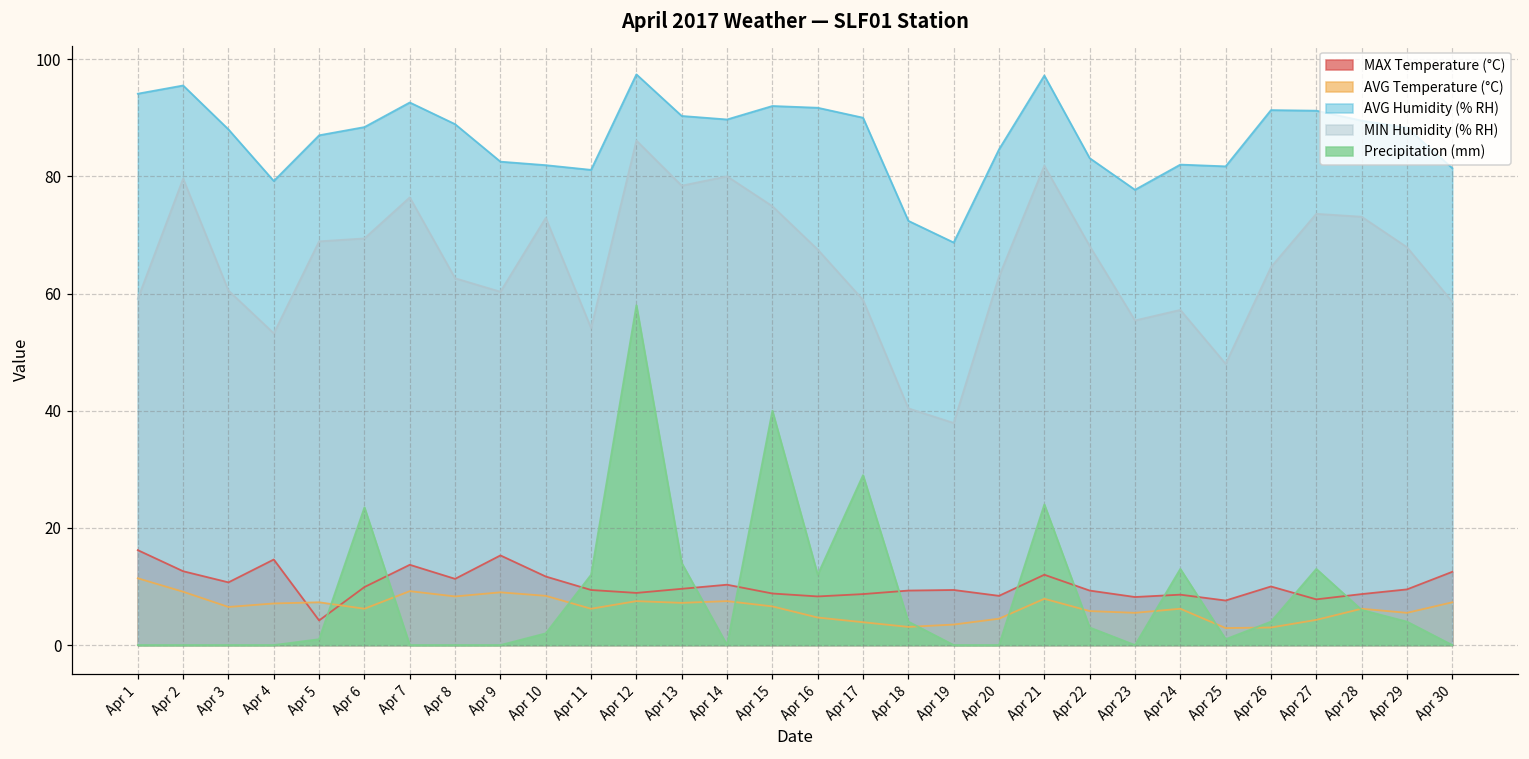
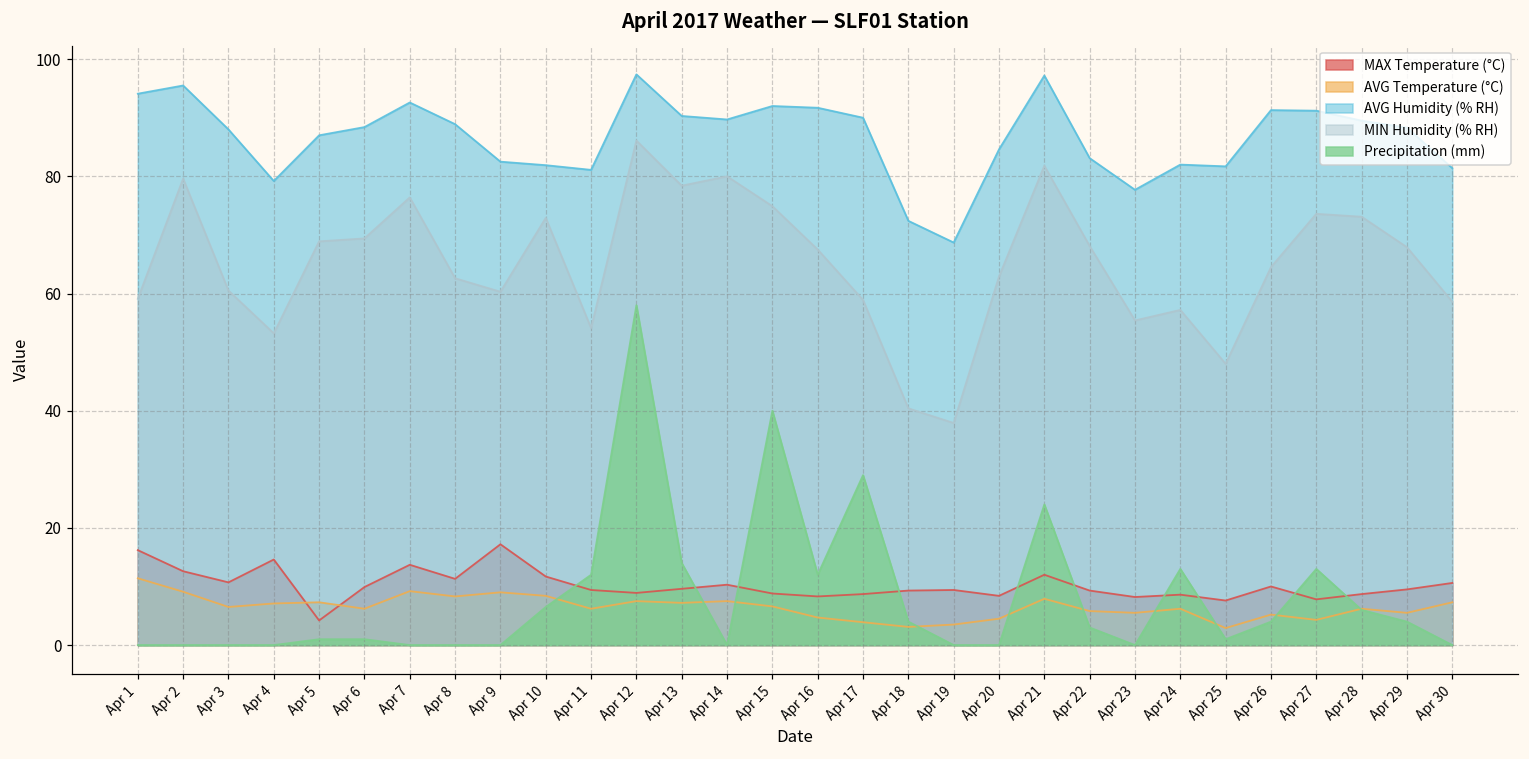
  {
    "MAX Temperature (°C)": {
      "Apr 1": 16,
      "Apr 2": 13,
      "Apr 3": 11,
      "Apr 4": 15,
      "Apr 5": 4,
      "Apr 6": 10,
      "Apr 7": 14,
      "Apr 8": 11,
-     "Apr 9": 15,
+     "Apr 9": 17,
      "Apr 10": 12,
      "Apr 11": 9,
      "Apr 12": 9,
      "Apr 13": 10,
      "Apr 14": 10,
      "Apr 15": 9,
      "Apr 16": 8,
      "Apr 17": 9,
      "Apr 18": 9,
      "Apr 19": 9,
      "Apr 20": 8,
      "Apr 21": 12,
      "Apr 22": 9,
      "Apr 23": 8,
      "Apr 24": 9,
      "Apr 25": 8,
      "Apr 26": 10,
      "Apr 27": 8,
      "Apr 28": 9,
      "Apr 29": 10,
-     "Apr 30": 13
+     "Apr 30": 11
    },
    "AVG Temperature (°C)": {
      "Apr 1": 11,
      "Apr 2": 9,
      "Apr 3": 7,
      "Apr 4": 7,
      "Apr 5": 7,
      "Apr 6": 6,
      "Apr 7": 9,
      "Apr 8": 8,
      "Apr 9": 9,
      "Apr 10": 8,
      "Apr 11": 6,
      "Apr 12": 8,
      "Apr 13": 7,
      "Apr 14": 8,
      "Apr 15": 7,
      "Apr 16": 5,
      "Apr 17": 4,
      "Apr 18": 3,
      "Apr 19": 4,
      "Apr 20": 5,
      "Apr 21": 8,
      "Apr 22": 6,
      "Apr 23": 6,
      "Apr 24": 6,
      "Apr 25": 3,
-     "Apr 26": 3,
+     "Apr 26": 5,
      "Apr 27": 4,
      "Apr 29": 6,
      "Apr 30": 7
    },
    "AVG Humidity (% RH)": {
      "Apr 1": 94,
      "Apr 2": 96,
      "Apr 3": 88,
      "Apr 4": 79,
      "Apr 5": 87,
      "Apr 6": 88,
      "Apr 7": 93,
      "Apr 8": 89,
      "Apr 9": 83,
      "Apr 10": 82,
      "Apr 11": 81,
      "Apr 12": 97,
      "Apr 13": 90,
      "Apr 14": 90,
      "Apr 15": 92,
      "Apr 16": 92,
      "Apr 17": 90,
      "Apr 18": 72,
      "Apr 19": 69,
      "Apr 20": 85,
      "Apr 21": 97,
      "Apr 22": 83,
      "Apr 23": 78,
      "Apr 24": 82,
      "Apr 25": 82,
      "Apr 26": 91,
      "Apr 27": 91,
      "Apr 30": 81
    },
    "MIN Humidity (% RH)": {
      "Apr 1": 59,
      "Apr 2": 80,
      "Apr 3": 61,
      "Apr 4": 53,
      "Apr 5": 69,
      "Apr 6": 69,
      "Apr 7": 76,
      "Apr 8": 63,
      "Apr 9": 60,
      "Apr 10": 73,
      "Apr 11": 54,
      "Apr 12": 86,
      "Apr 13": 78,
      "Apr 14": 80,
      "Apr 15": 75,
      "Apr 16": 68,
      "Apr 17": 59,
      "Apr 18": 40,
      "Apr 19": 38,
      "Apr 20": 63,
      "Apr 21": 82,
      "Apr 22": 68,
      "Apr 23": 55,
      "Apr 24": 57,
      "Apr 25": 48,
      "Apr 26": 65,
      "Apr 27": 74,
      "Apr 28": 73,
      "Apr 29": 68,
      "Apr 30": 59
    },
    "Precipitation (mm)": {
      "Apr 1": 0,
      "Apr 2": 0,
      "Apr 3": 0,
      "Apr 4": 0,
      "Apr 5": 1,
-     "Apr 6": 24,
+     "Apr 6": 1,
      "Apr 7": 0,
      "Apr 8": 0,
      "Apr 9": 0,
-     "Apr 10": 2,
+     "Apr 10": 7,
      "Apr 11": 12,
      "Apr 12": 58,
      "Apr 13": 14,
      "Apr 14": 0,
      "Apr 15": 40,
      "Apr 16": 12,
      "Apr 17": 29,
      "Apr 18": 4,
      "Apr 19": 0,
      "Apr 20": 0,
      "Apr 21": 24,
      "Apr 22": 3,
      "Apr 23": 0,
      "Apr 24": 13,
      "Apr 25": 1,
      "Apr 26": 4,
      "Apr 27": 13,
      "Apr 29": 4,
      "Apr 30": 0
    }
  }
